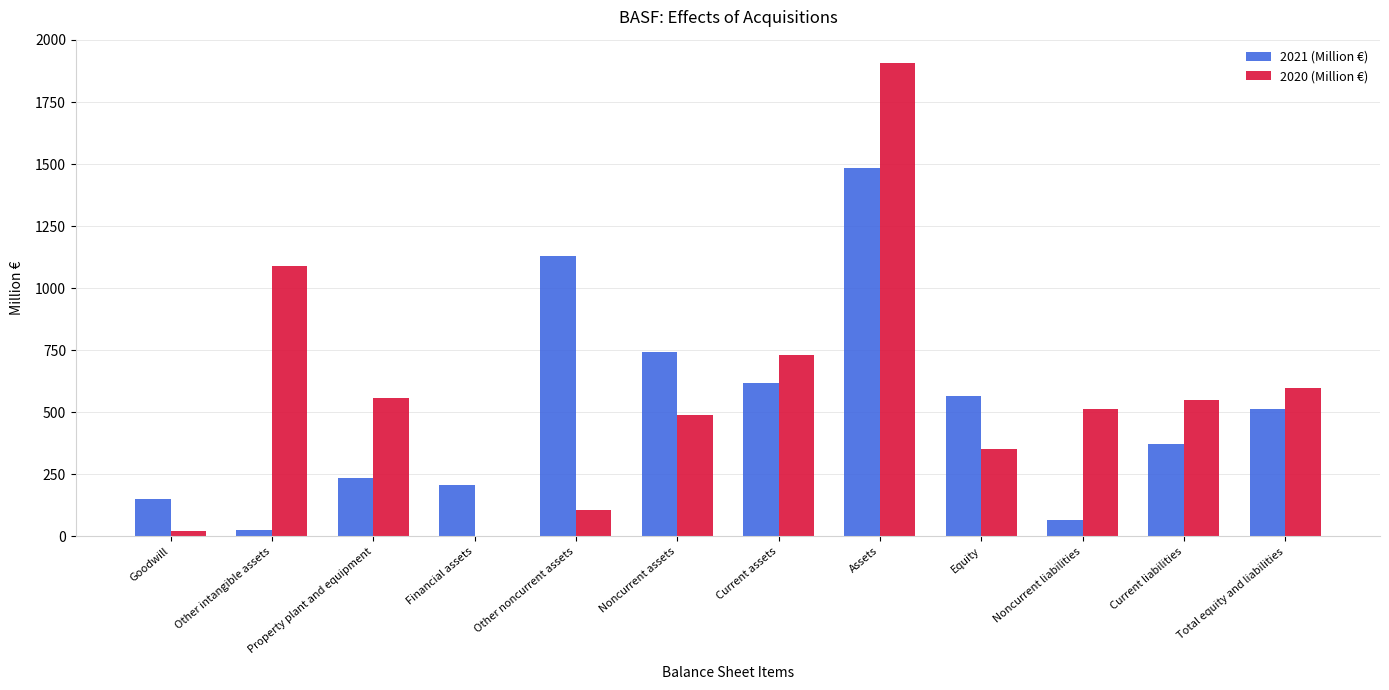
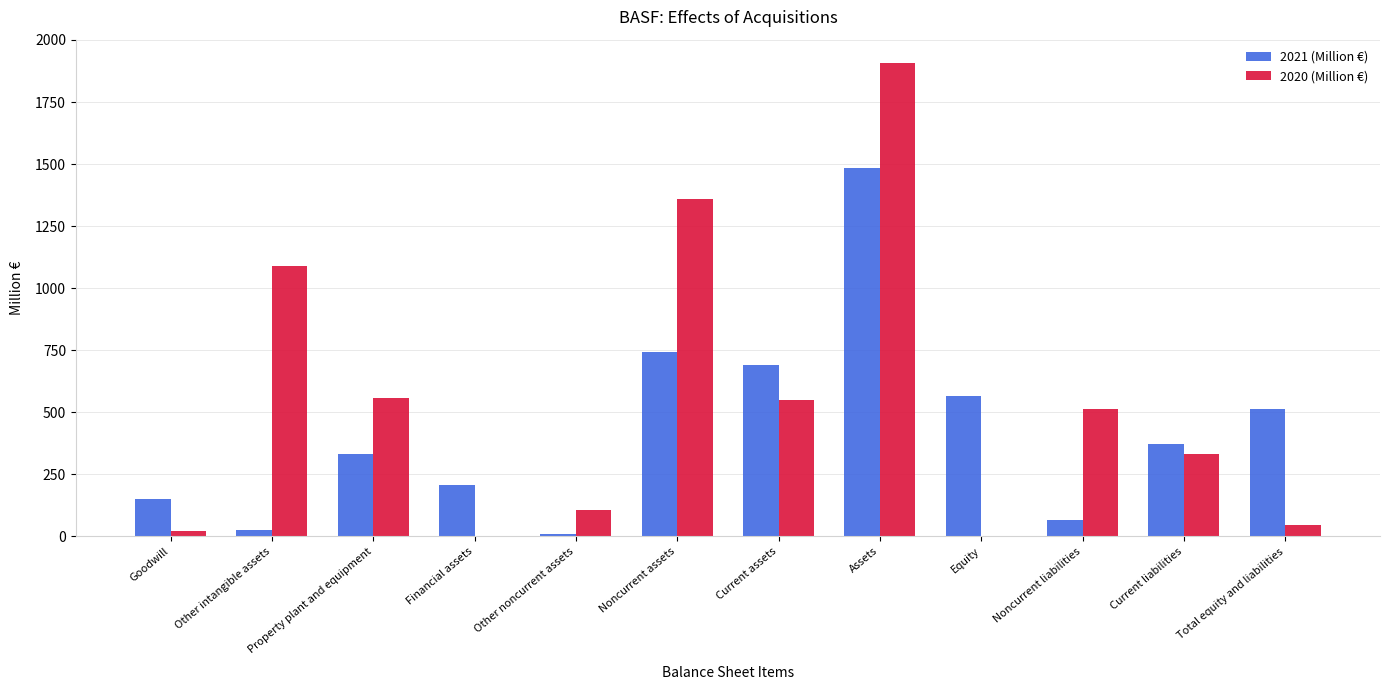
  {
    "2021 (Million €)": {
      "Goodwill": 150,
      "Other intangible assets": 30,
-     "Property plant and equipment": 240,
+     "Property plant and equipment": 330,
      "Financial assets": 210,
-     "Other noncurrent assets": 1130,
+     "Other noncurrent assets": 10,
      "Noncurrent assets": 740,
-     "Current assets": 620,
+     "Current assets": 690,
      "Assets": 1490,
      "Equity": 570,
      "Noncurrent liabilities": 70,
      "Current liabilities": 370,
      "Total equity and liabilities": 510
    },
    "2020 (Million €)": {
      "Goodwill": 20,
      "Other intangible assets": 1090,
      "Property plant and equipment": 560,
      "Financial assets": 0,
      "Other noncurrent assets": 110,
-     "Noncurrent assets": 490,
-     "Current assets": 730,
+     "Noncurrent assets": 1360,
+     "Current assets": 550,
      "Assets": 1910,
-     "Equity": 350,
+     "Equity": 0,
      "Noncurrent liabilities": 510,
-     "Current liabilities": 550,
-     "Total equity and liabilities": 600
+     "Current liabilities": 330,
+     "Total equity and liabilities": 50
    }
  }
